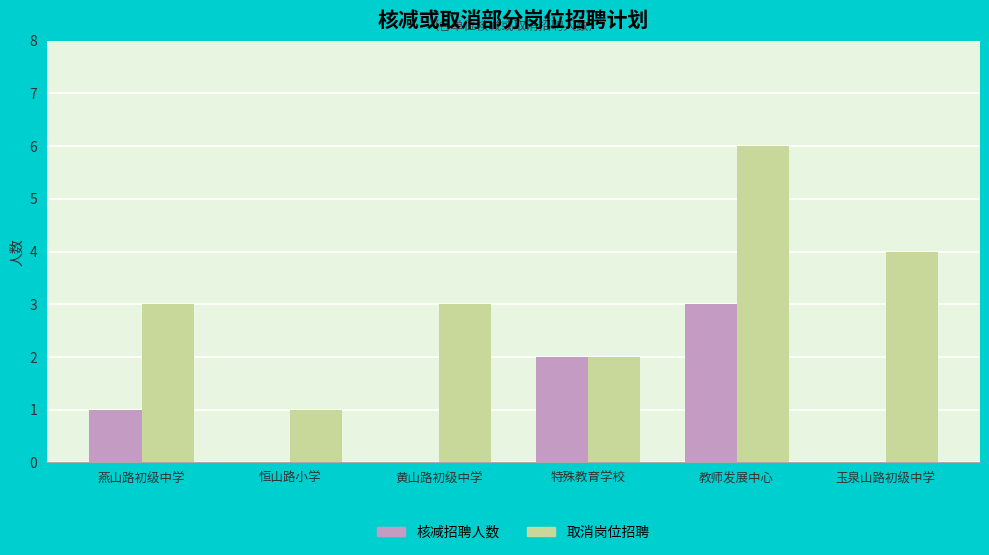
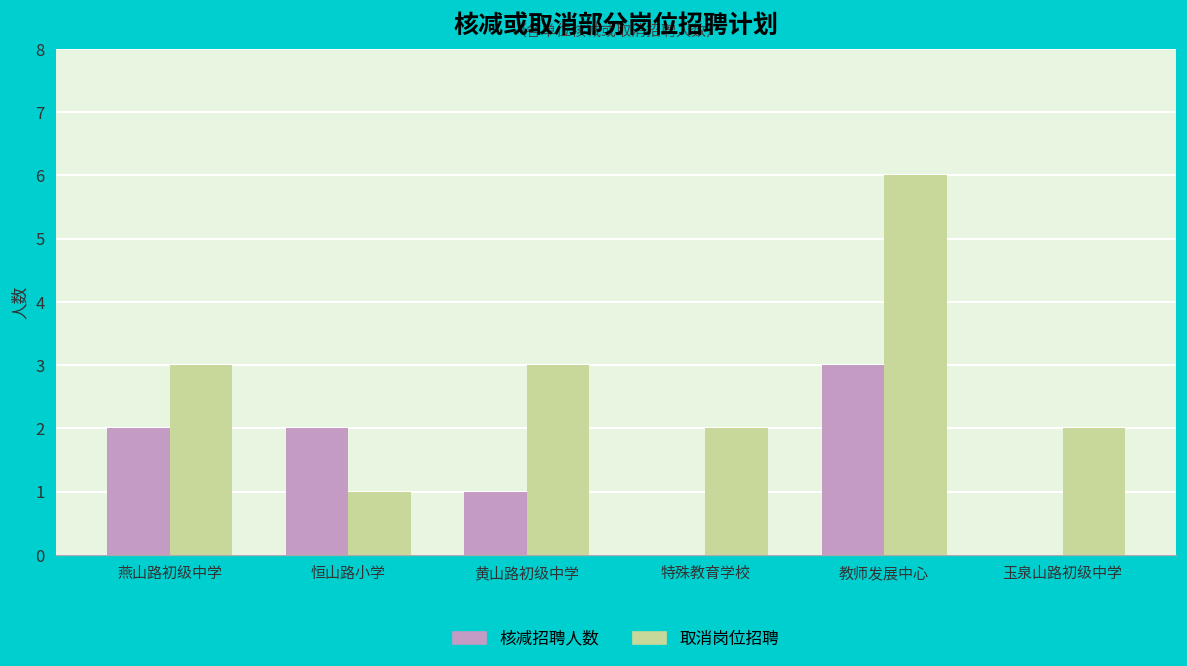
  {
    "核减招聘人数": {
-     "燕山路初级中学": 1,
-     "恒山路小学": 0,
-     "黄山路初级中学": 0,
-     "特殊教育学校": 2,
+     "燕山路初级中学": 2,
+     "恒山路小学": 2,
+     "黄山路初级中学": 1,
+     "特殊教育学校": 0,
      "教师发展中心": 3,
      "玉泉山路初级中学": 0
    },
    "取消岗位招聘": {
      "燕山路初级中学": 3,
      "恒山路小学": 1,
      "黄山路初级中学": 3,
      "特殊教育学校": 2,
      "教师发展中心": 6,
-     "玉泉山路初级中学": 4
+     "玉泉山路初级中学": 2
    }
  }
